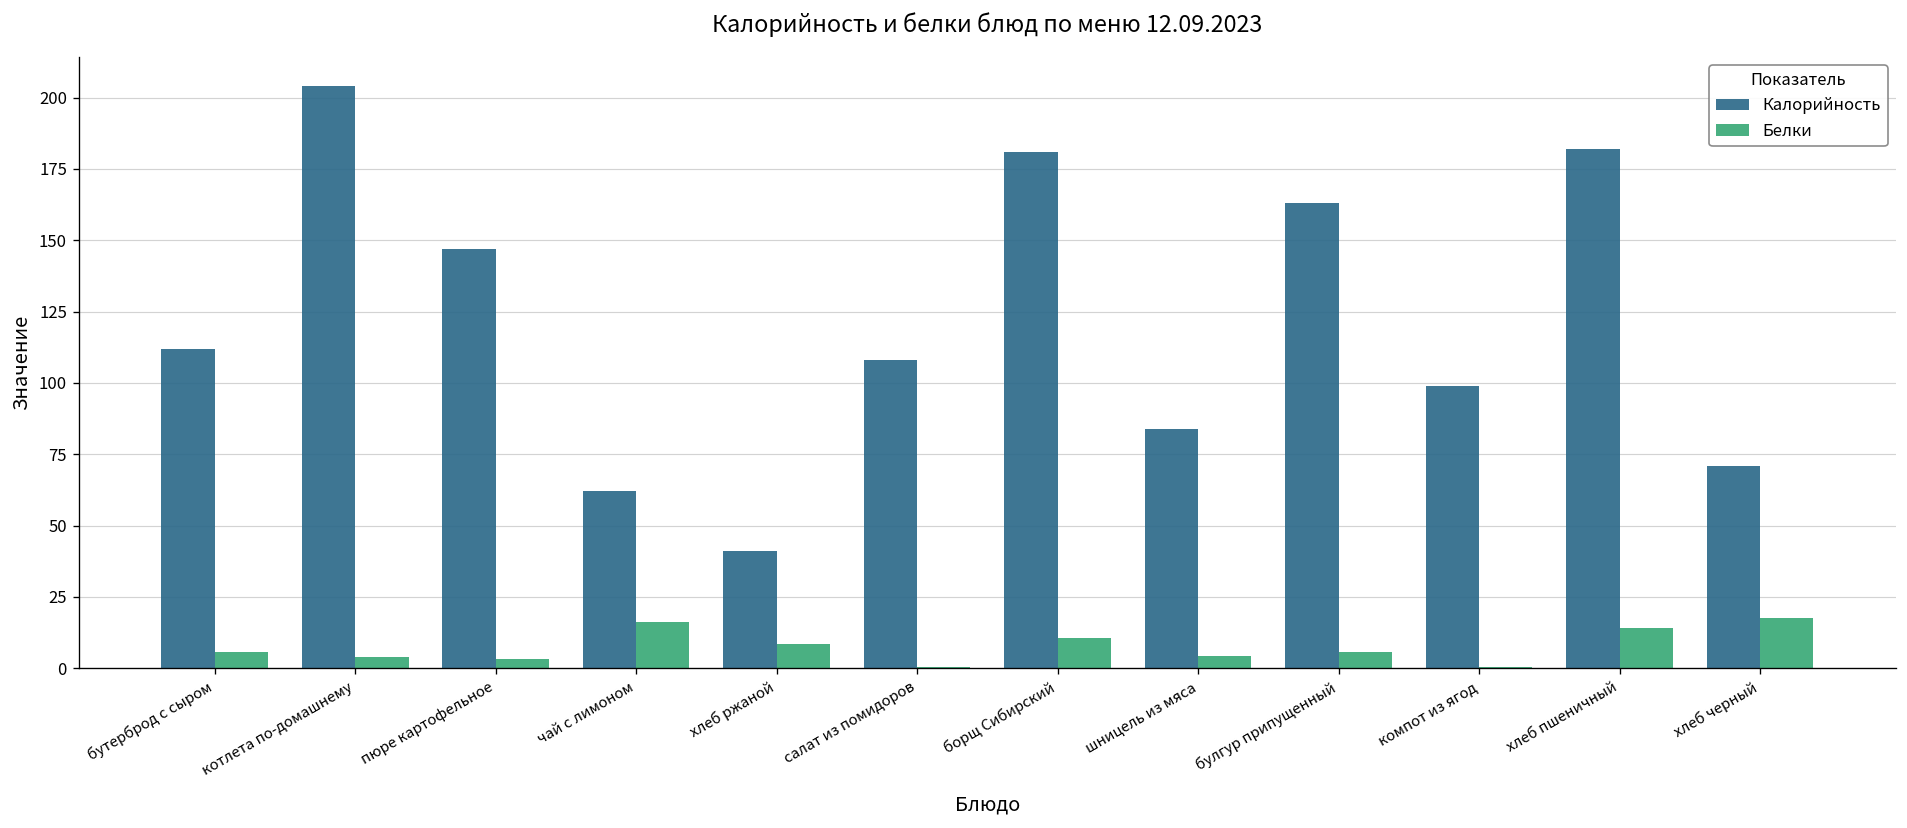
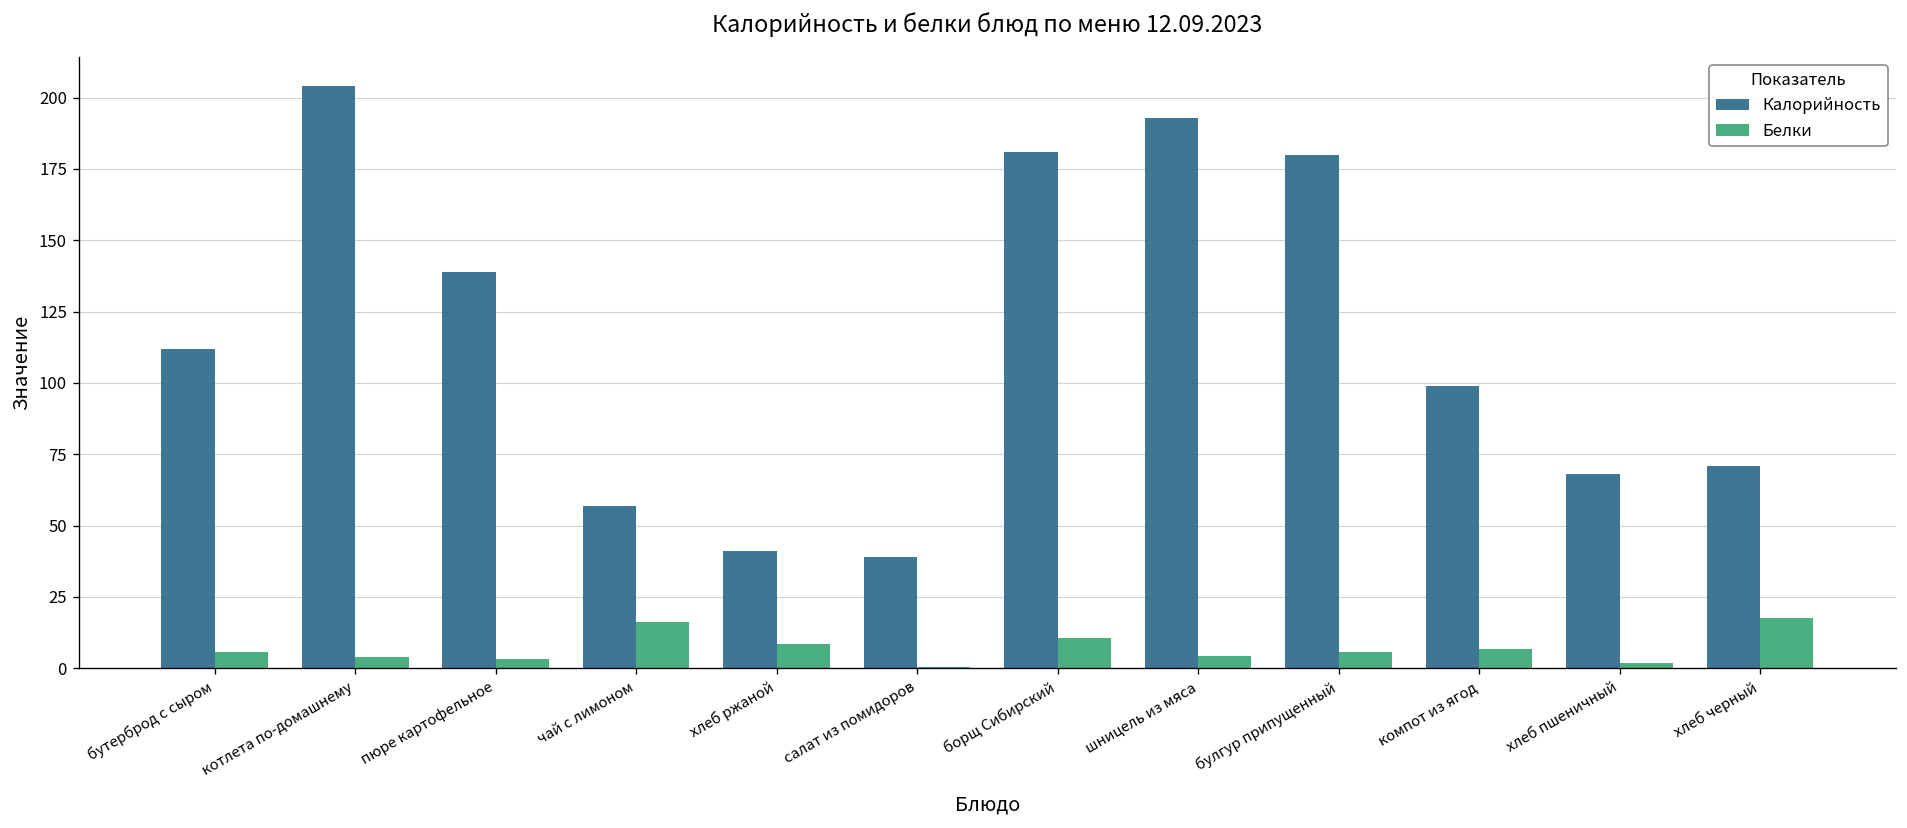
  {
    "Калорийность": {
      "бутерброд с сыром": 112,
      "котлета по-домашнему": 204,
-     "пюре картофельное": 147,
-     "чай с лимоном": 62,
+     "пюре картофельное": 139,
+     "чай с лимоном": 57,
      "хлеб ржаной": 41,
-     "салат из помидоров": 108,
+     "салат из помидоров": 39,
      "борщ Сибирский": 181,
-     "шницель из мяса": 84,
-     "булгур припущенный": 163,
+     "шницель из мяса": 193,
+     "булгур припущенный": 180,
      "компот из ягод": 99,
-     "хлеб пшеничный": 182,
+     "хлеб пшеничный": 68,
      "хлеб черный": 71
    },
    "Белки": {
      "бутерброд с сыром": 6,
      "котлета по-домашнему": 4,
      "пюре картофельное": 3,
      "чай с лимоном": 16,
      "хлеб ржаной": 9,
      "борщ Сибирский": 11,
      "шницель из мяса": 4,
      "булгур припущенный": 6,
-     "компот из ягод": 1,
-     "хлеб пшеничный": 14,
+     "компот из ягод": 7,
+     "хлеб пшеничный": 2,
      "хлеб черный": 18
    }
  }
